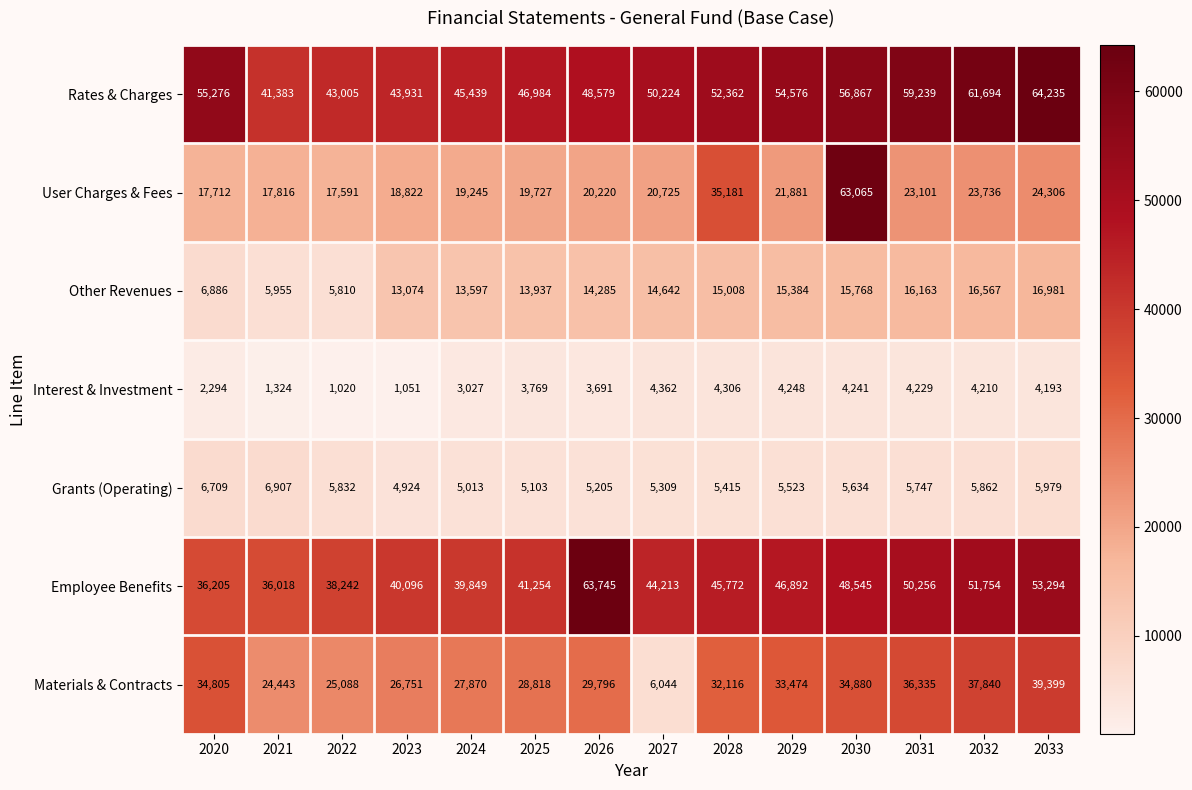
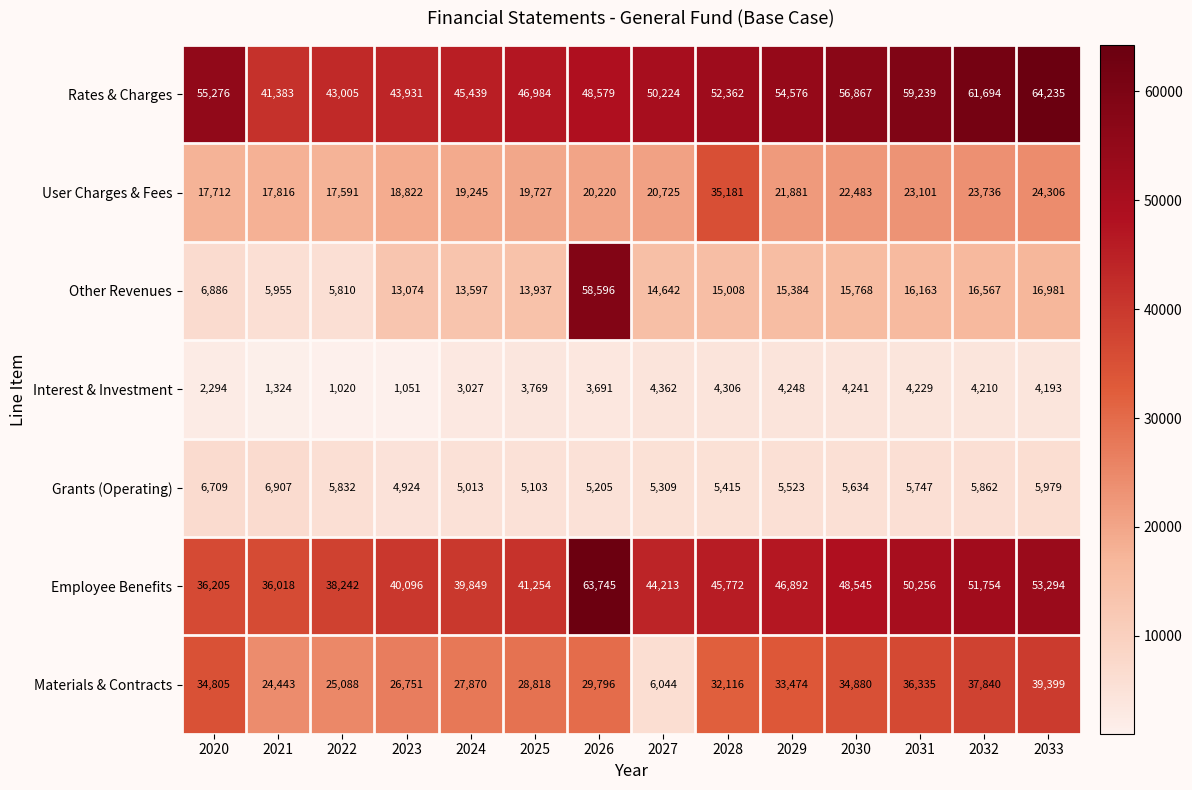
  {
    "Rates & Charges": {
      "2020": "55,276",
      "2021": "41,383",
      "2022": "43,005",
      "2023": "43,931",
      "2024": "45,439",
      "2025": "46,984",
      "2026": "48,579",
      "2027": "50,224",
      "2028": "52,362",
      "2029": "54,576",
      "2030": "56,867",
      "2031": "59,239",
      "2032": "61,694",
      "2033": "64,235"
    },
    "User Charges & Fees": {
      "2020": "17,712",
      "2021": "17,816",
      "2022": "17,591",
      "2023": "18,822",
      "2024": "19,245",
      "2025": "19,727",
      "2026": "20,220",
      "2027": "20,725",
      "2028": "35,181",
      "2029": "21,881",
-     "2030": "63,065",
+     "2030": "22,483",
      "2031": "23,101",
      "2032": "23,736",
      "2033": "24,306"
    },
    "Other Revenues": {
      "2020": "6,886",
      "2021": "5,955",
      "2022": "5,810",
      "2023": "13,074",
      "2024": "13,597",
      "2025": "13,937",
-     "2026": "14,285",
+     "2026": "58,596",
      "2027": "14,642",
      "2028": "15,008",
      "2029": "15,384",
      "2030": "15,768",
      "2031": "16,163",
      "2032": "16,567",
      "2033": "16,981"
    },
    "Interest & Investment": {
      "2020": "2,294",
      "2021": "1,324",
      "2022": "1,020",
      "2023": "1,051",
      "2024": "3,027",
      "2025": "3,769",
      "2026": "3,691",
      "2027": "4,362",
      "2028": "4,306",
      "2029": "4,248",
      "2030": "4,241",
      "2031": "4,229",
      "2032": "4,210",
      "2033": "4,193"
    },
    "Grants (Operating)": {
      "2020": "6,709",
      "2021": "6,907",
      "2022": "5,832",
      "2023": "4,924",
      "2024": "5,013",
      "2025": "5,103",
      "2026": "5,205",
      "2027": "5,309",
      "2028": "5,415",
      "2029": "5,523",
      "2030": "5,634",
      "2031": "5,747",
      "2032": "5,862",
      "2033": "5,979"
    },
    "Employee Benefits": {
      "2020": "36,205",
      "2021": "36,018",
      "2022": "38,242",
      "2023": "40,096",
      "2024": "39,849",
      "2025": "41,254",
      "2026": "63,745",
      "2027": "44,213",
      "2028": "45,772",
      "2029": "46,892",
      "2030": "48,545",
      "2031": "50,256",
      "2032": "51,754",
      "2033": "53,294"
    },
    "Materials & Contracts": {
      "2020": "34,805",
      "2021": "24,443",
      "2022": "25,088",
      "2023": "26,751",
      "2024": "27,870",
      "2025": "28,818",
      "2026": "29,796",
      "2027": "6,044",
      "2028": "32,116",
      "2029": "33,474",
      "2030": "34,880",
      "2031": "36,335",
      "2032": "37,840",
      "2033": "39,399"
    }
  }
